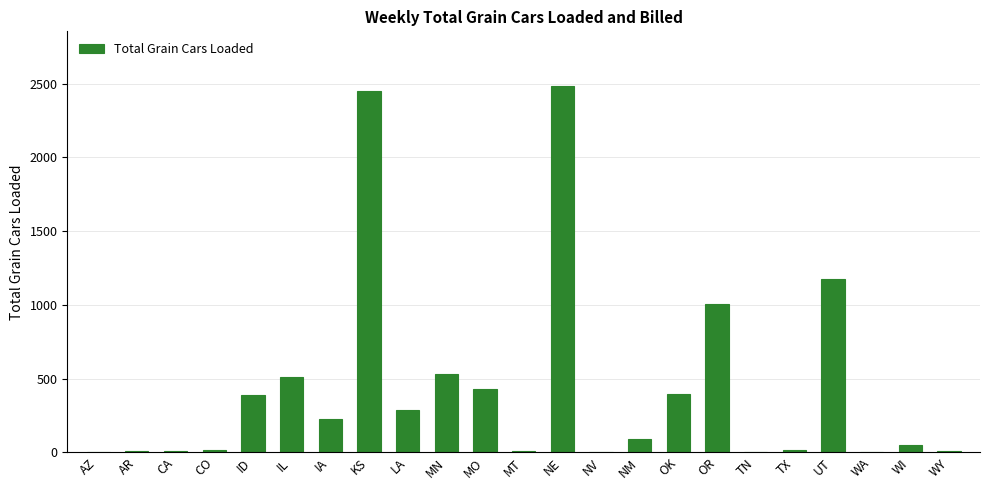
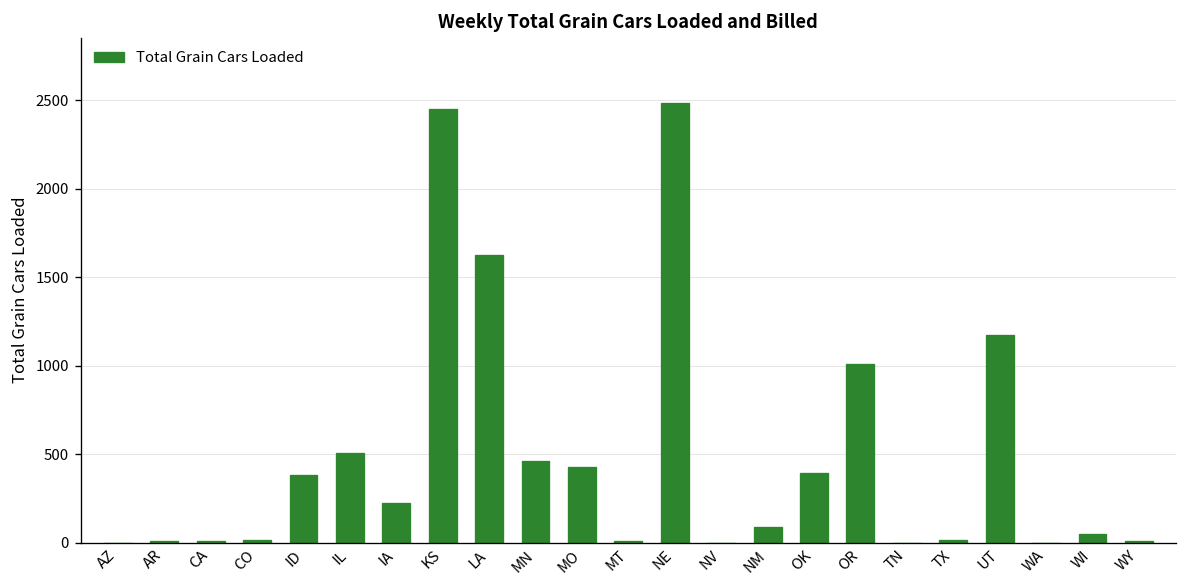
  {
    "AZ": 0,
    "CO": 20,
    "ID": 390,
    "IL": 510,
    "IA": 230,
    "KS": 2450,
-   "LA": 290,
-   "MN": 530,
+   "LA": 1630,
+   "MN": 460,
    "MO": 430,
    "NE": 2480,
    "NM": 90,
    "OK": 390,
    "OR": 1010,
    "TN": 0,
    "UT": 1170,
    "WA": 0,
    "WI": 50
  }
